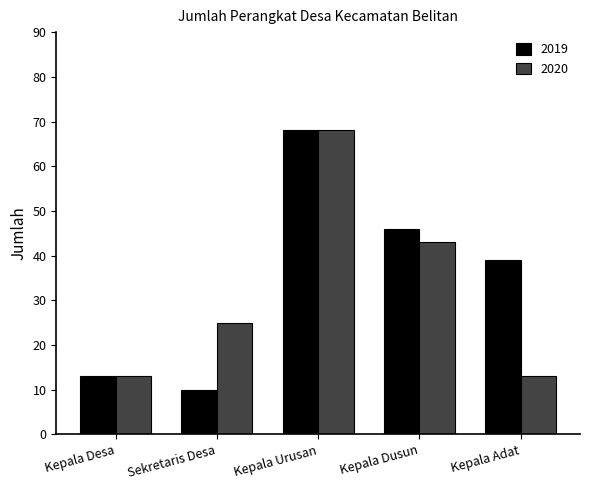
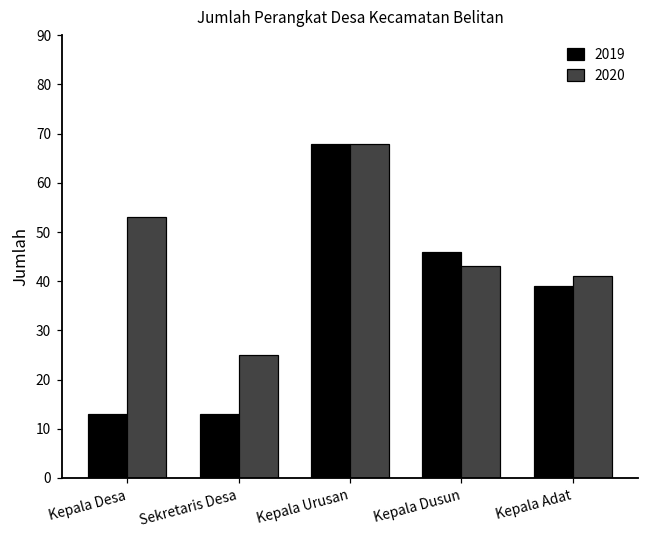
  {
    "2019": {
      "Kepala Desa": 13,
-     "Sekretaris Desa": 10,
+     "Sekretaris Desa": 13,
      "Kepala Urusan": 68,
      "Kepala Dusun": 46,
      "Kepala Adat": 39
    },
    "2020": {
-     "Kepala Desa": 13,
+     "Kepala Desa": 53,
      "Sekretaris Desa": 25,
      "Kepala Urusan": 68,
      "Kepala Dusun": 43,
-     "Kepala Adat": 13
+     "Kepala Adat": 41
    }
  }
